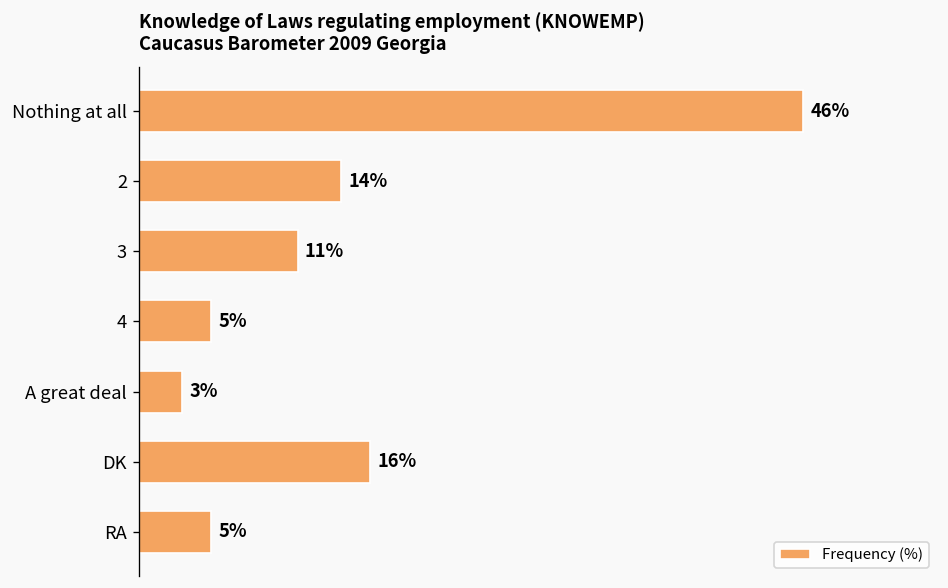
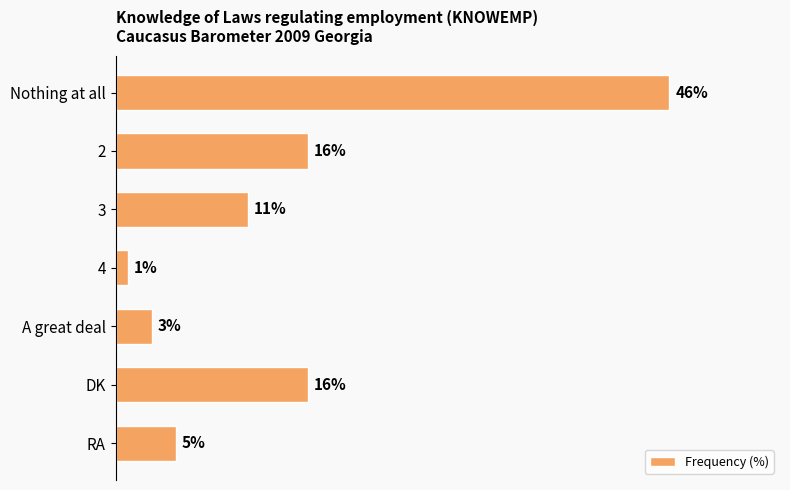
  {
    "Nothing at all": "46%",
-   "2": "14%",
+   "2": "16%",
    "3": "11%",
-   "4": "5%",
+   "4": "1%",
    "A great deal": "3%",
    "DK": "16%",
    "RA": "5%"
  }
